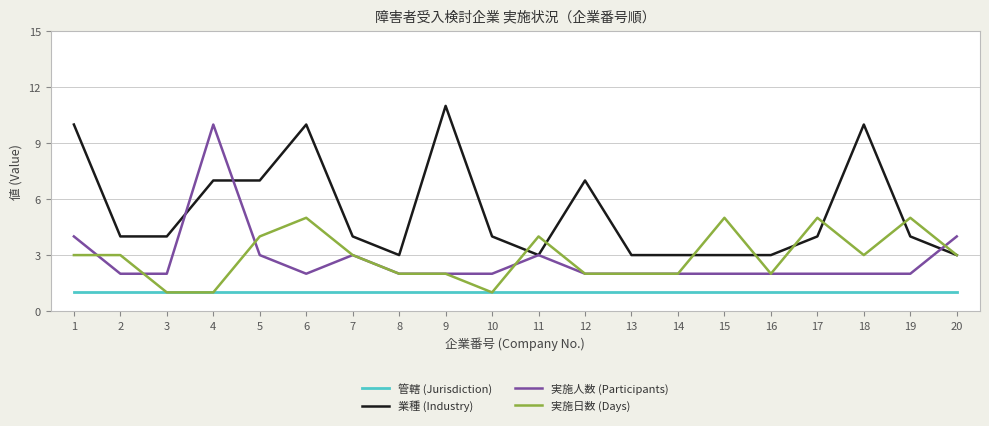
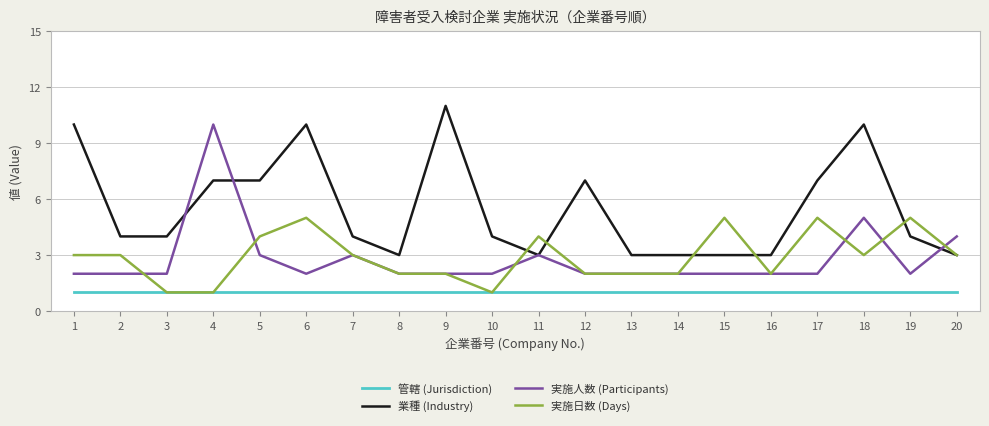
  {
    "管轄 (Jurisdiction)": {
      "1": 1,
      "2": 1,
      "5": 1,
      "6": 1,
      "7": 1,
      "8": 1,
      "9": 1,
      "11": 1,
      "12": 1,
      "13": 1,
      "14": 1,
      "15": 1,
      "16": 1,
      "17": 1,
      "18": 1,
      "19": 1,
      "20": 1
    },
    "業種 (Industry)": {
      "1": 10,
      "2": 4,
      "3": 4,
      "4": 7,
      "5": 7,
      "6": 10,
      "7": 4,
      "8": 3,
      "9": 11,
      "10": 4,
      "12": 7,
      "13": 3,
      "14": 3,
      "15": 3,
      "16": 3,
-     "17": 4,
+     "17": 7,
      "18": 10,
      "19": 4
    },
    "実施人数 (Participants)": {
-     "1": 4,
+     "1": 2,
      "2": 2,
      "3": 2,
      "4": 10,
      "5": 3,
      "6": 2,
      "10": 2,
      "15": 2,
      "17": 2,
-     "18": 2,
+     "18": 5,
      "19": 2,
      "20": 4
    },
    "実施日数 (Days)": {
      "1": 3,
      "2": 3,
      "5": 4,
      "6": 5,
      "11": 4,
      "15": 5,
      "17": 5,
      "18": 3,
      "19": 5
    }
  }
